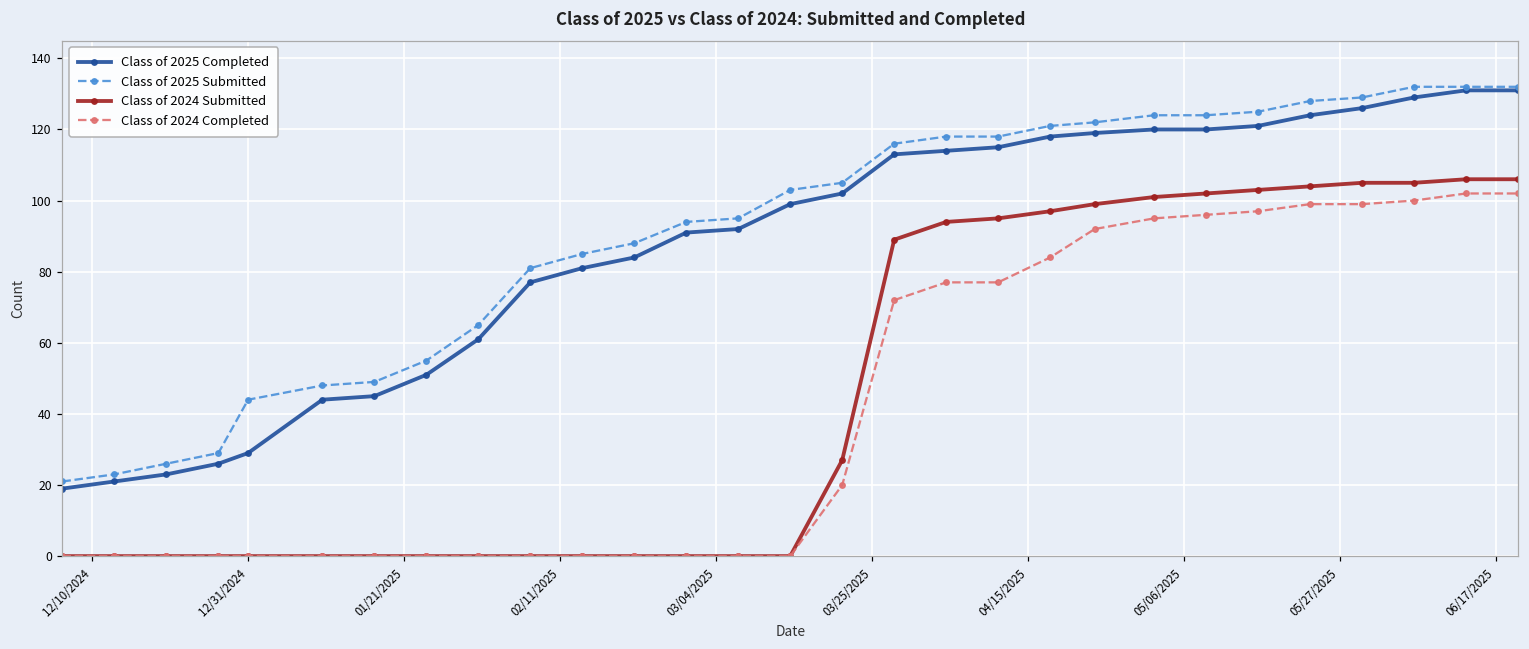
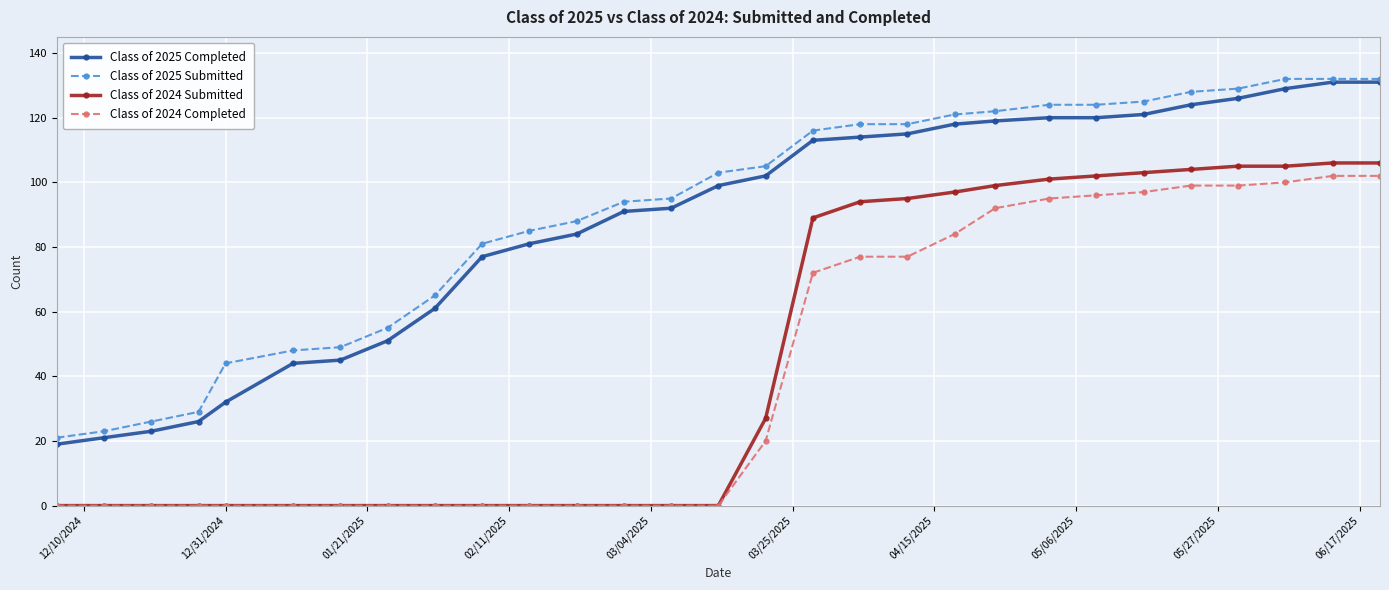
  {
    "Class of 2025 Completed": {
-     "12/31/2024": 29
+     "12/31/2024": 32
    },
    "Class of 2025 Submitted": {
      "12/31/2024": 44
    }
  }
